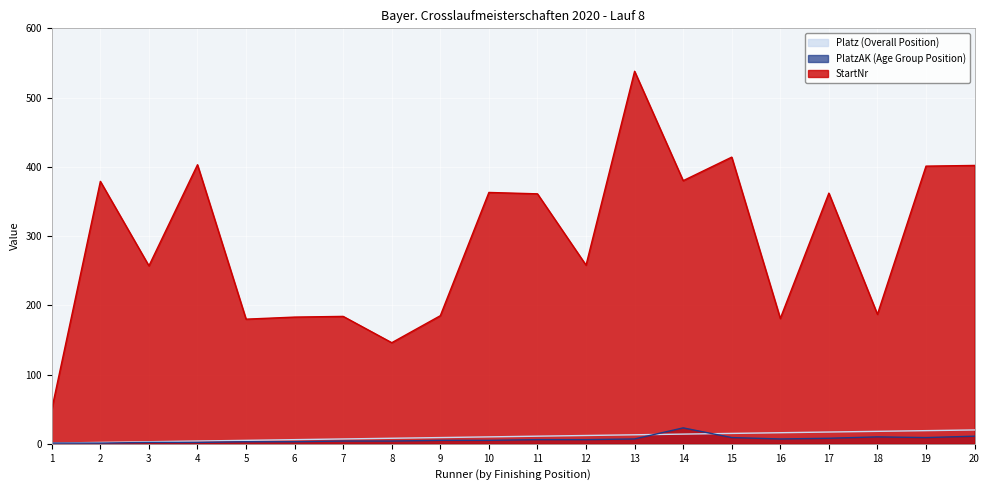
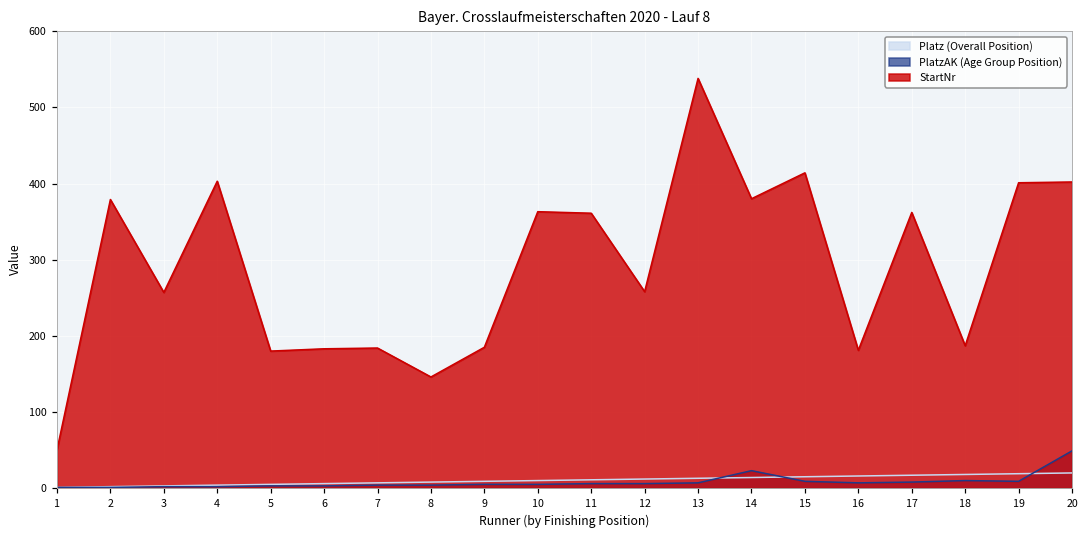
  {
    "Platz (Overall Position)": {
      "8": 10,
      "9": 10,
      "10": 10,
      "11": 10,
      "12": 10,
      "13": 10,
      "14": 10,
      "15": 20,
      "16": 20,
      "17": 20,
      "18": 20,
      "19": 20,
      "20": 20
    },
    "PlatzAK (Age Group Position)": {
      "8": 0,
      "9": 10,
      "10": 10,
      "11": 10,
      "12": 10,
      "13": 10,
      "14": 20,
      "15": 10,
      "16": 10,
      "17": 10,
      "18": 10,
      "19": 10,
-     "20": 10
+     "20": 50
    },
    "StartNr": {
      "1": 50,
      "2": 380,
      "3": 260,
      "4": 400,
      "5": 180,
      "6": 180,
      "7": 180,
      "8": 150,
      "9": 190,
      "10": 360,
      "11": 360,
      "12": 260,
      "13": 540,
      "14": 380,
      "15": 410,
      "16": 180,
      "17": 360,
      "18": 190,
      "19": 400,
      "20": 400
    }
  }
